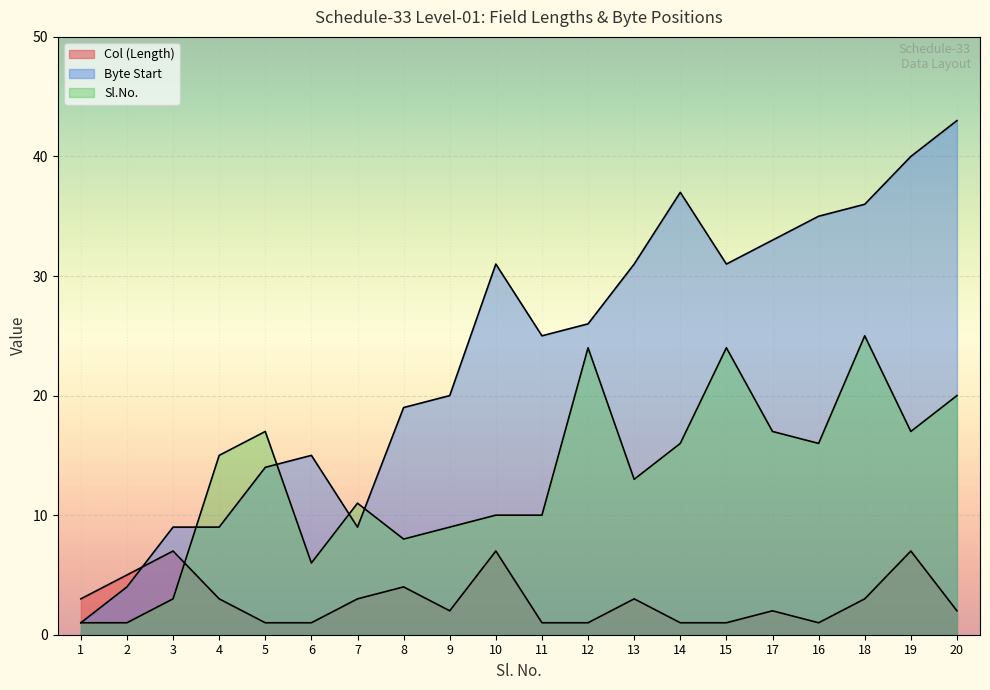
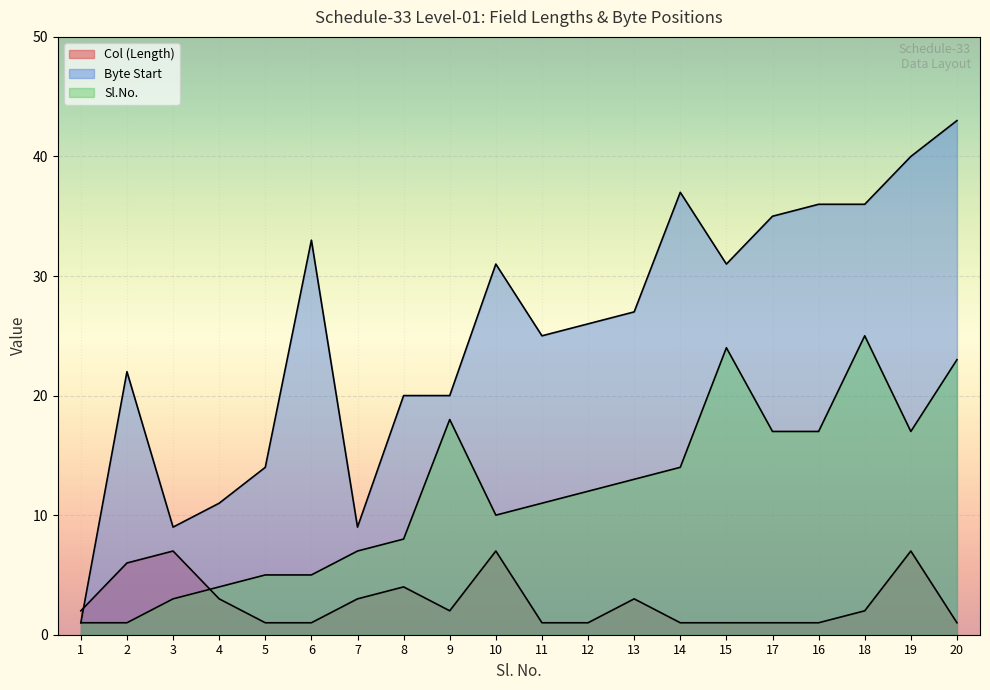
  {
    "Col (Length)": {
-     "1": 3,
-     "2": 5,
+     "1": 2,
+     "2": 6,
      "3": 7,
      "4": 3,
      "5": 1,
      "6": 1,
      "7": 3,
      "8": 4,
      "9": 2,
      "10": 7,
      "11": 1,
      "12": 1,
      "13": 3,
      "14": 1,
      "15": 1,
-     "17": 2,
+     "17": 1,
      "16": 1,
-     "18": 3,
+     "18": 2,
      "19": 7,
-     "20": 2
+     "20": 1
    },
    "Byte Start": {
-     "2": 4,
+     "2": 22,
      "3": 9,
-     "4": 9,
+     "4": 11,
      "5": 14,
-     "6": 15,
+     "6": 33,
      "7": 9,
-     "8": 19,
+     "8": 20,
      "9": 20,
      "10": 31,
      "11": 25,
      "12": 26,
-     "13": 31,
+     "13": 27,
      "14": 37,
      "15": 31,
-     "17": 33,
-     "16": 35,
+     "17": 35,
+     "16": 36,
      "18": 36,
      "19": 40,
      "20": 43
    },
    "Sl.No.": {
      "2": 1,
      "3": 3,
-     "4": 15,
-     "5": 17,
-     "6": 6,
-     "7": 11,
+     "4": 4,
+     "5": 5,
+     "6": 5,
+     "7": 7,
      "8": 8,
-     "9": 9,
+     "9": 18,
      "10": 10,
-     "11": 10,
-     "12": 24,
+     "11": 11,
+     "12": 12,
      "13": 13,
-     "14": 16,
+     "14": 14,
      "15": 24,
      "17": 17,
-     "16": 16,
+     "16": 17,
      "18": 25,
      "19": 17,
-     "20": 20
+     "20": 23
    }
  }
